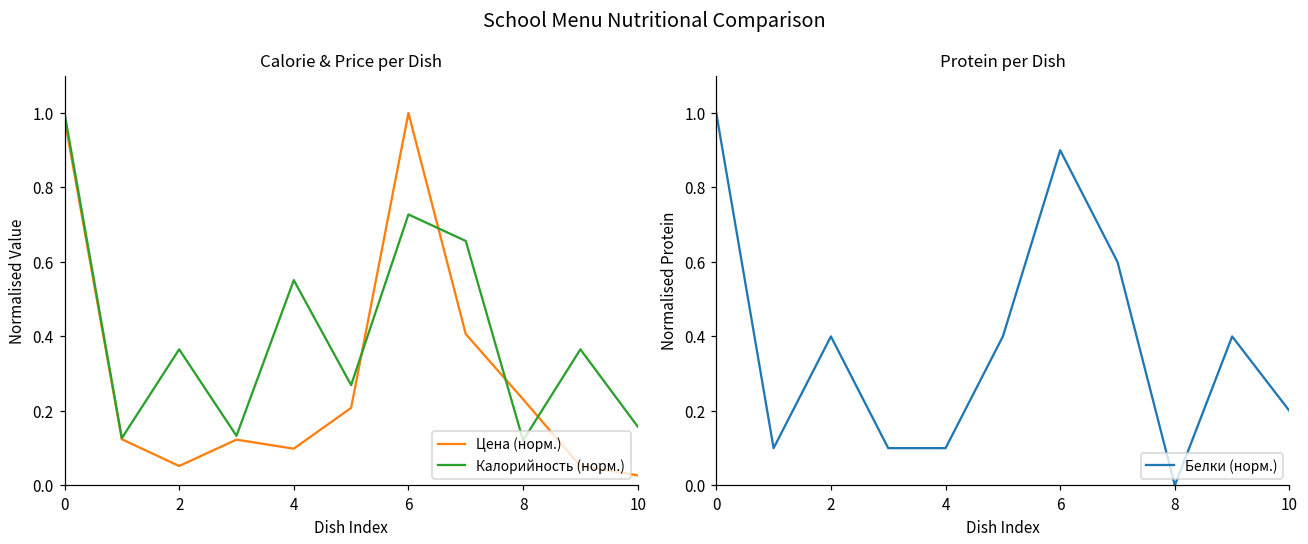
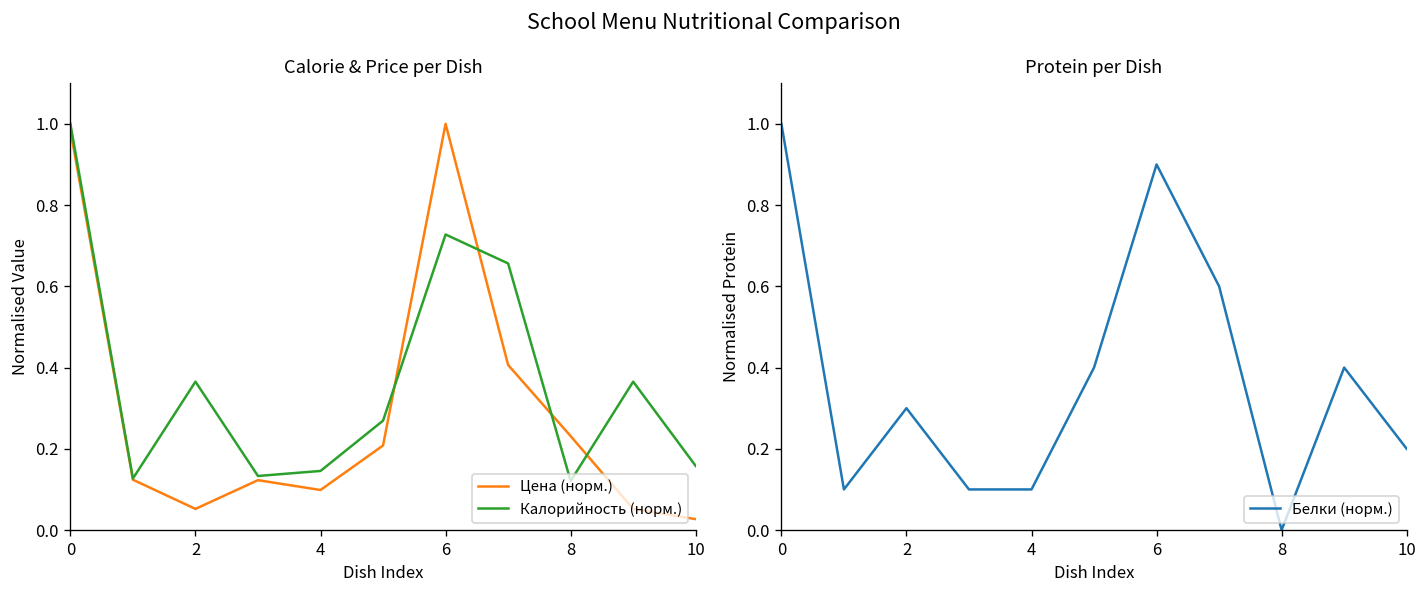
  {
    "Calorie & Price per Dish": {
      "Цена (норм.)": {
        "0": 0.98,
        "2": 0.05,
        "4": 0.10,
        "6": 1.00,
        "8": 0.23,
        "10": 0.03
      },
      "Калорийность (норм.)": {
        "0": 1.00,
        "2": 0.37,
-       "4": 0.55,
+       "4": 0.15,
        "6": 0.73,
        "10": 0.16
      }
    },
    "Protein per Dish": {
      "0": 1.00,
-     "2": 0.40,
+     "2": 0.30,
      "4": 0.10,
      "6": 0.90,
      "8": 0.00,
      "10": 0.20
    }
  }
